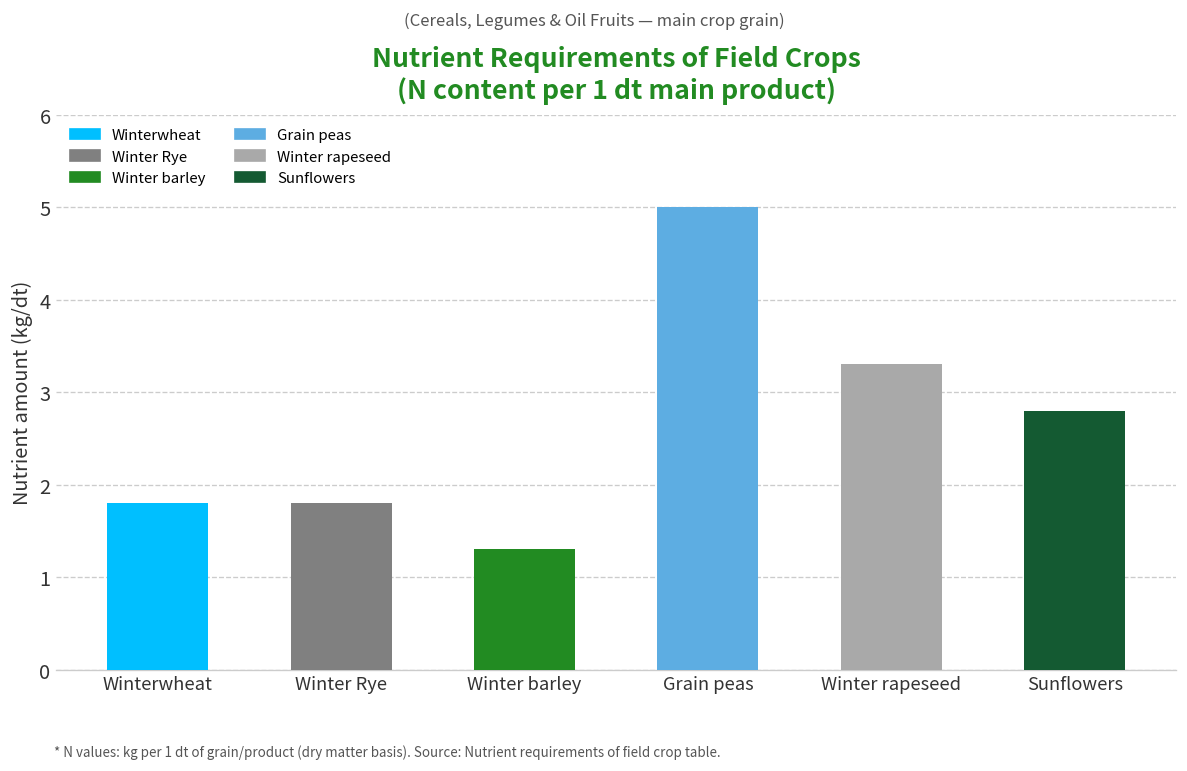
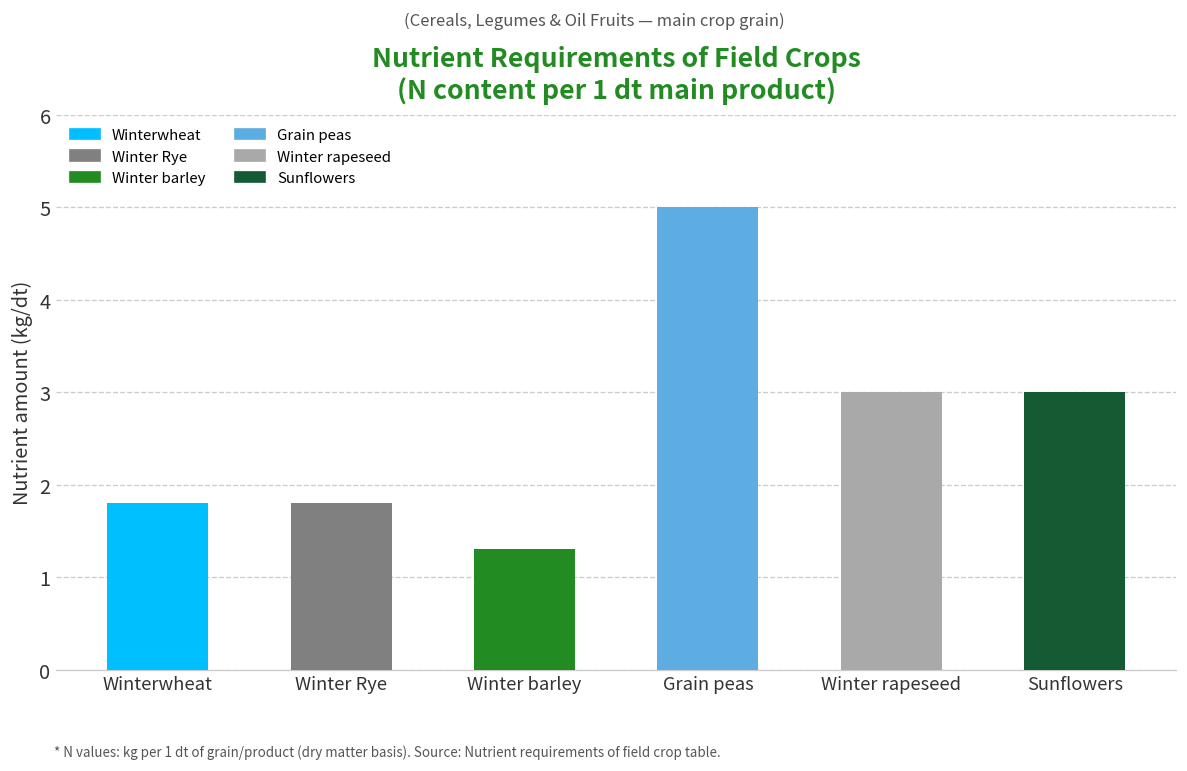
  {
    "Winterwheat": 1.8,
    "Winter Rye": 1.8,
    "Winter barley": 1.3,
    "Grain peas": 5.0,
-   "Winter rapeseed": 3.3,
-   "Sunflowers": 2.8
+   "Winter rapeseed": 3.0,
+   "Sunflowers": 3.0
  }
